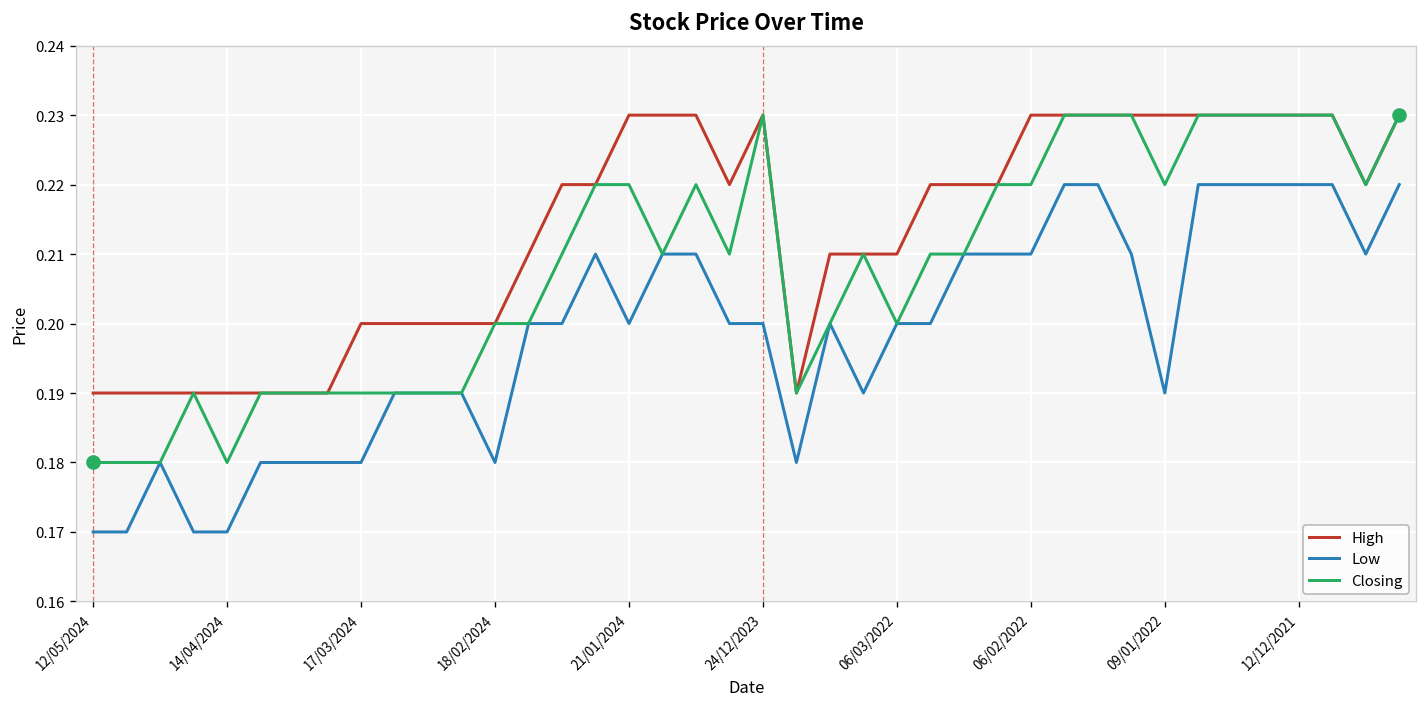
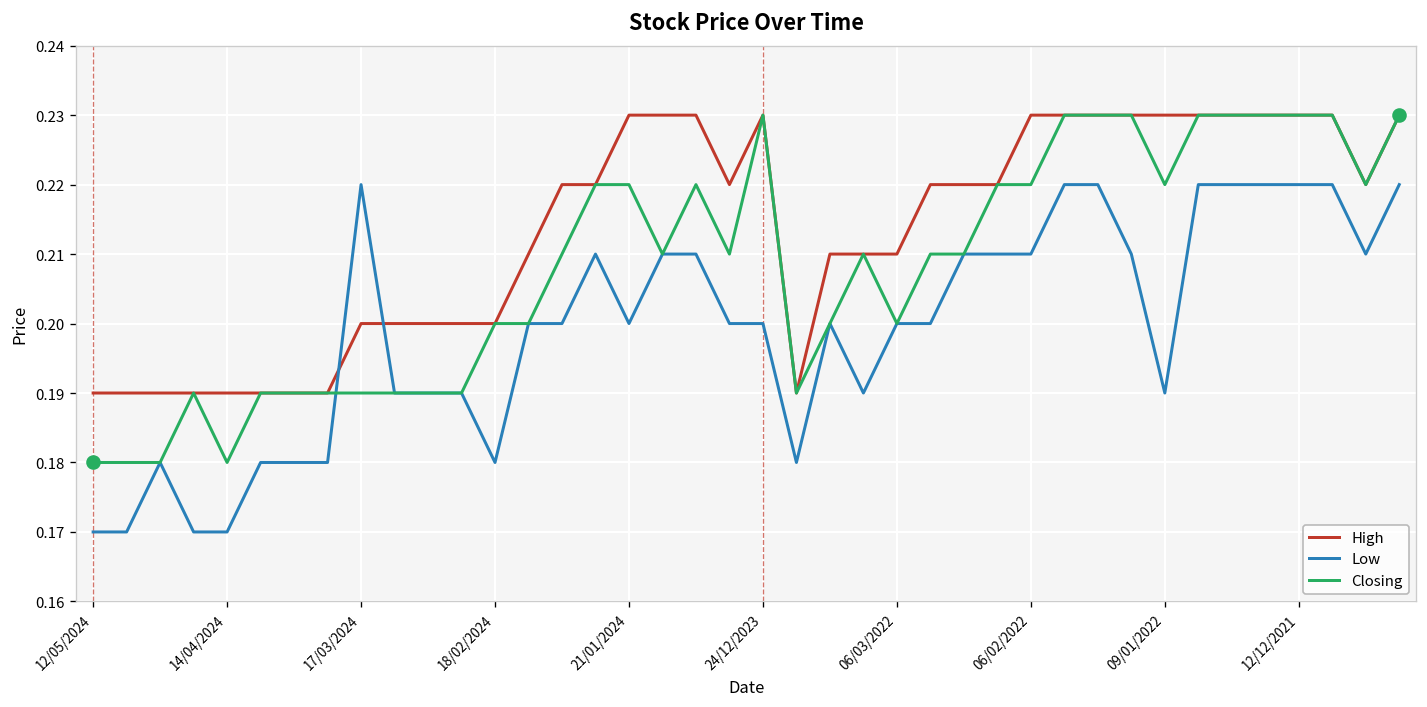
  {
    "High": {
      "12/05/2024": 0.19,
      "14/04/2024": 0.19,
      "17/03/2024": 0.20,
      "21/01/2024": 0.23,
      "06/03/2022": 0.21,
      "06/02/2022": 0.23,
      "09/01/2022": 0.23
    },
    "Low": {
      "12/05/2024": 0.17,
      "14/04/2024": 0.17,
-     "17/03/2024": 0.18,
+     "17/03/2024": 0.22,
      "18/02/2024": 0.18,
      "21/01/2024": 0.20,
      "24/12/2023": 0.20,
      "06/02/2022": 0.21,
      "09/01/2022": 0.19,
      "12/12/2021": 0.22
    }
  }
